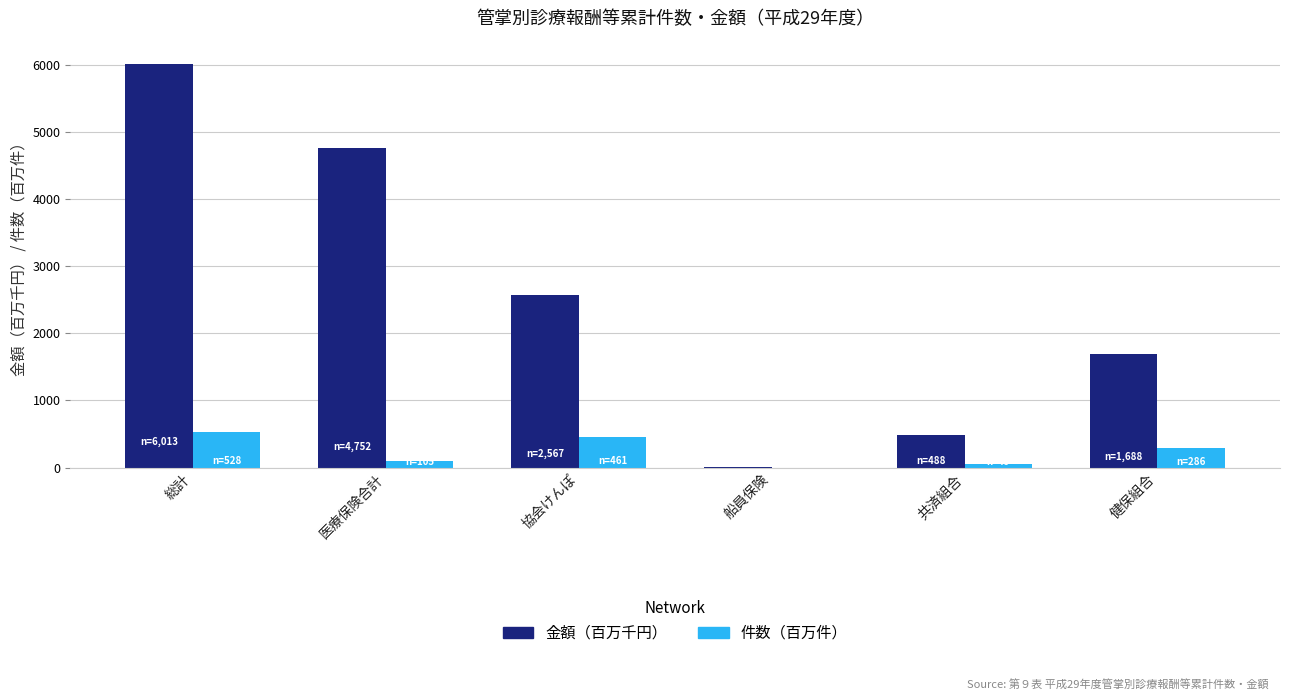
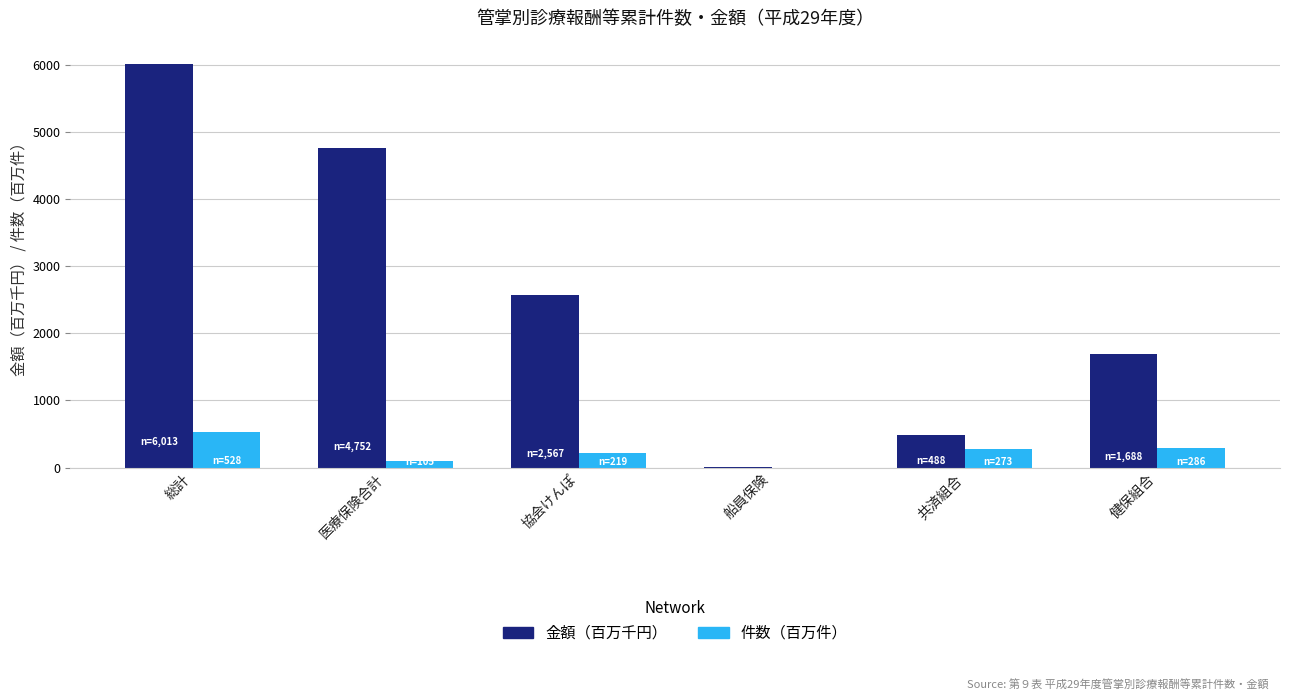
  {
    "件数（百万件）": {
      "総計": 528,
      "医療保険合計": 105,
-     "協会けんぽ": 461,
-     "共済組合": 0,
+     "協会けんぽ": 219,
+     "共済組合": 300,
      "健保組合": 286
    }
  }
